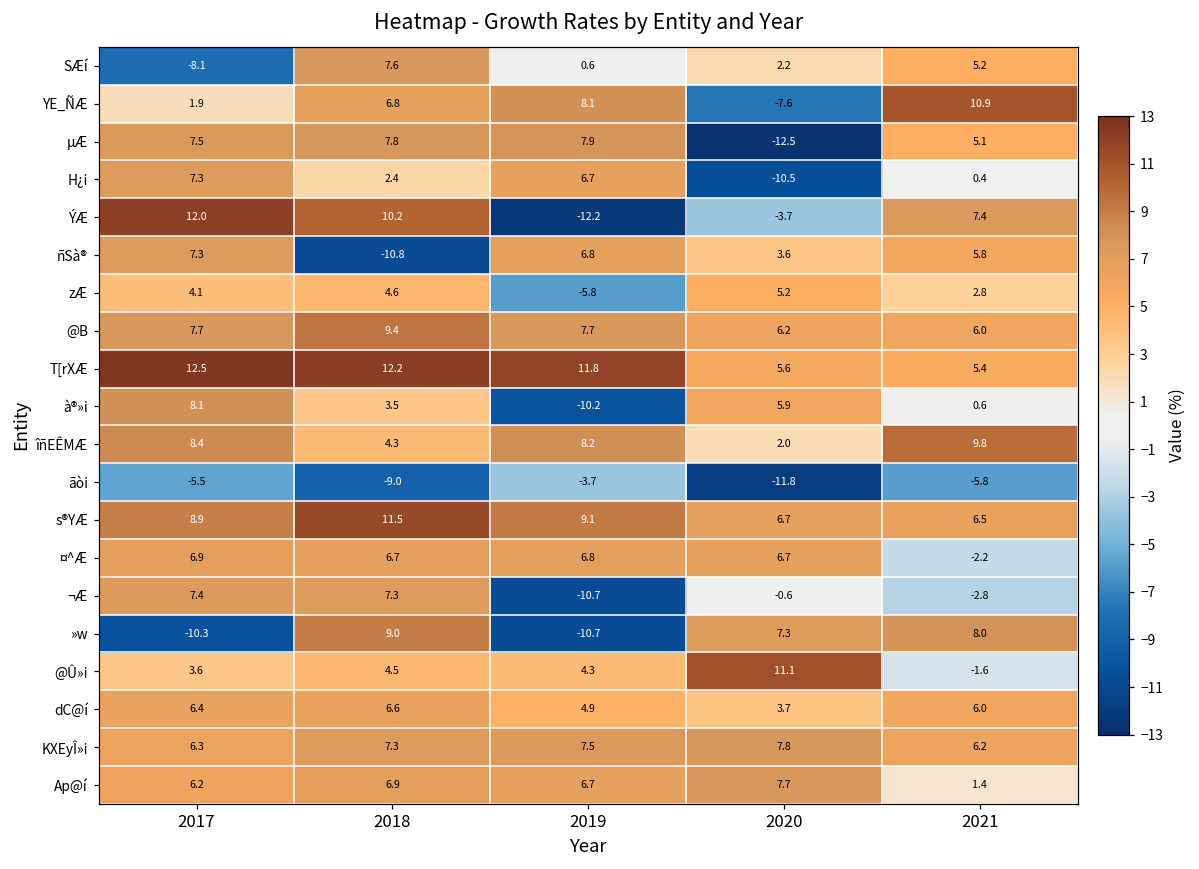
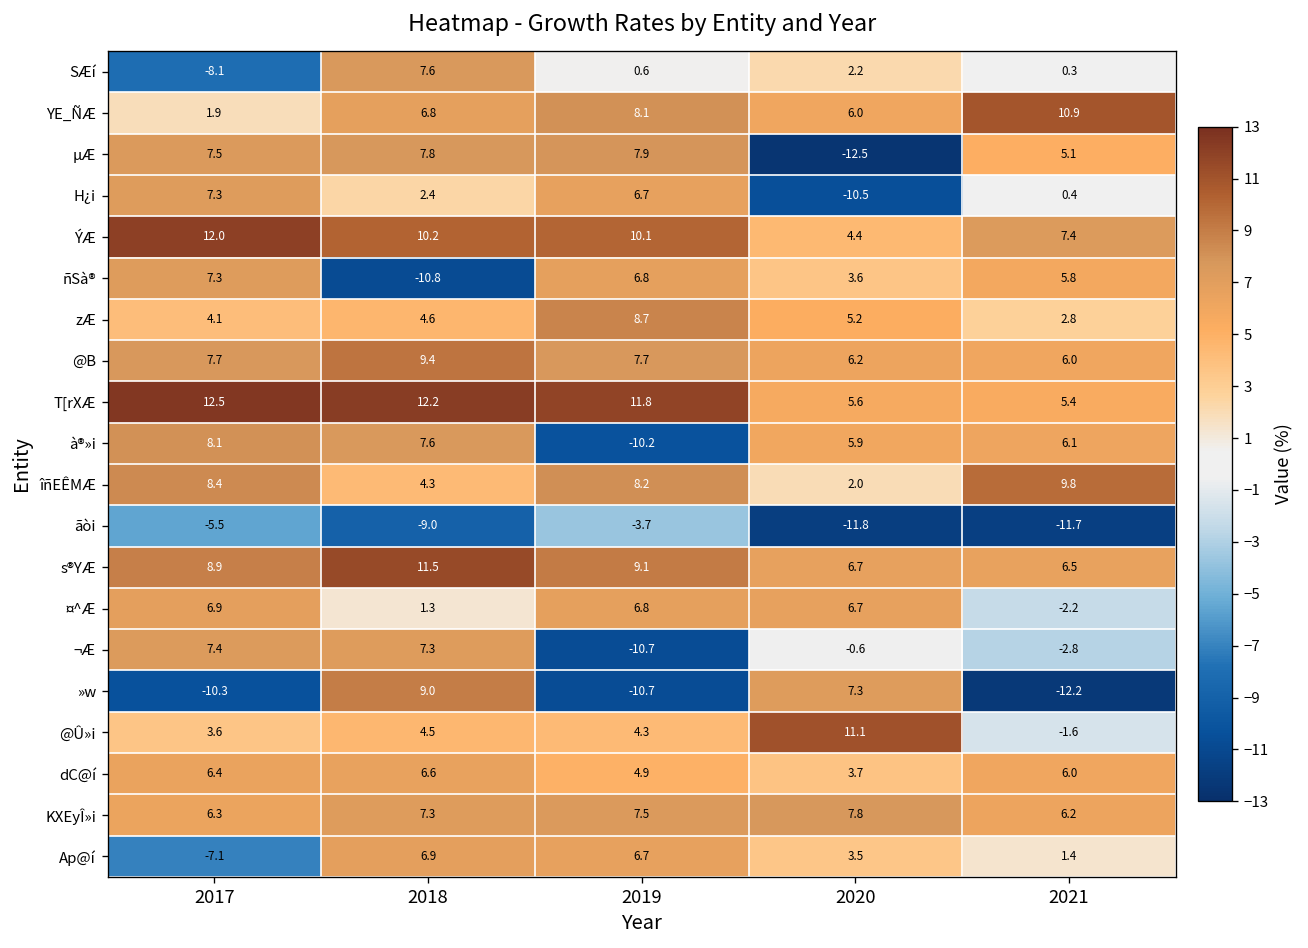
  {
    "SÆí": {
      "2017": -8.1,
      "2018": 7.6,
      "2019": 0.6,
      "2020": 2.2,
-     "2021": 5.2
+     "2021": 0.3
    },
    "YE_ÑÆ": {
      "2017": 1.9,
      "2018": 6.8,
      "2019": 8.1,
-     "2020": -7.6,
+     "2020": 6.0,
      "2021": 10.9
    },
    "µÆ": {
      "2017": 7.5,
      "2018": 7.8,
      "2019": 7.9,
      "2020": -12.5,
      "2021": 5.1
    },
    "H¿i": {
      "2017": 7.3,
      "2018": 2.4,
      "2019": 6.7,
      "2020": -10.5,
      "2021": 0.4
    },
    "ÝÆ": {
      "2017": 12.0,
      "2018": 10.2,
-     "2019": -12.2,
-     "2020": -3.7,
+     "2019": 10.1,
+     "2020": 4.4,
      "2021": 7.4
    },
    "ñSà®": {
      "2017": 7.3,
      "2018": -10.8,
      "2019": 6.8,
      "2020": 3.6,
      "2021": 5.8
    },
    "zÆ": {
      "2017": 4.1,
      "2018": 4.6,
-     "2019": -5.8,
+     "2019": 8.7,
      "2020": 5.2,
      "2021": 2.8
    },
    "@B": {
      "2017": 7.7,
      "2018": 9.4,
      "2019": 7.7,
      "2020": 6.2,
      "2021": 6.0
    },
    "T[rXÆ": {
      "2017": 12.5,
      "2018": 12.2,
      "2019": 11.8,
      "2020": 5.6,
      "2021": 5.4
    },
    "à®»i": {
      "2017": 8.1,
-     "2018": 3.5,
+     "2018": 7.6,
      "2019": -10.2,
      "2020": 5.9,
-     "2021": 0.6
+     "2021": 6.1
    },
    "îñEÊMÆ": {
      "2017": 8.4,
      "2018": 4.3,
      "2019": 8.2,
      "2020": 2.0,
      "2021": 9.8
    },
    "ãòi": {
      "2017": -5.5,
      "2018": -9.0,
      "2019": -3.7,
      "2020": -11.8,
-     "2021": -5.8
+     "2021": -11.7
    },
    "s®YÆ": {
      "2017": 8.9,
      "2018": 11.5,
      "2019": 9.1,
      "2020": 6.7,
      "2021": 6.5
    },
    "¤^Æ": {
      "2017": 6.9,
-     "2018": 6.7,
+     "2018": 1.3,
      "2019": 6.8,
      "2020": 6.7,
      "2021": -2.2
    },
    "¬Æ": {
      "2017": 7.4,
      "2018": 7.3,
      "2019": -10.7,
      "2020": -0.6,
      "2021": -2.8
    },
    "»w": {
      "2017": -10.3,
      "2018": 9.0,
      "2019": -10.7,
      "2020": 7.3,
-     "2021": 8.0
+     "2021": -12.2
    },
    "@Û»i": {
      "2017": 3.6,
      "2018": 4.5,
      "2019": 4.3,
      "2020": 11.1,
      "2021": -1.6
    },
    "dC@í": {
      "2017": 6.4,
      "2018": 6.6,
      "2019": 4.9,
      "2020": 3.7,
      "2021": 6.0
    },
    "KXEyÎ»i": {
      "2017": 6.3,
      "2018": 7.3,
      "2019": 7.5,
      "2020": 7.8,
      "2021": 6.2
    },
    "Ap@í": {
-     "2017": 6.2,
+     "2017": -7.1,
      "2018": 6.9,
      "2019": 6.7,
-     "2020": 7.7,
+     "2020": 3.5,
      "2021": 1.4
    }
  }
